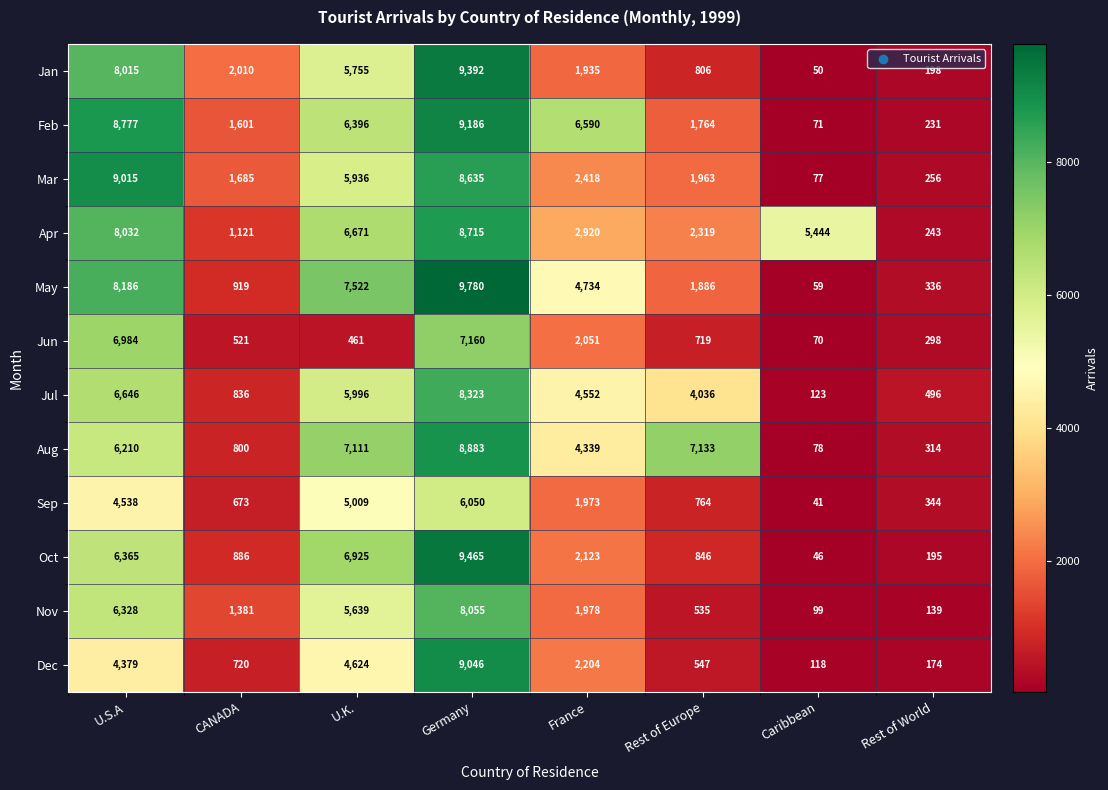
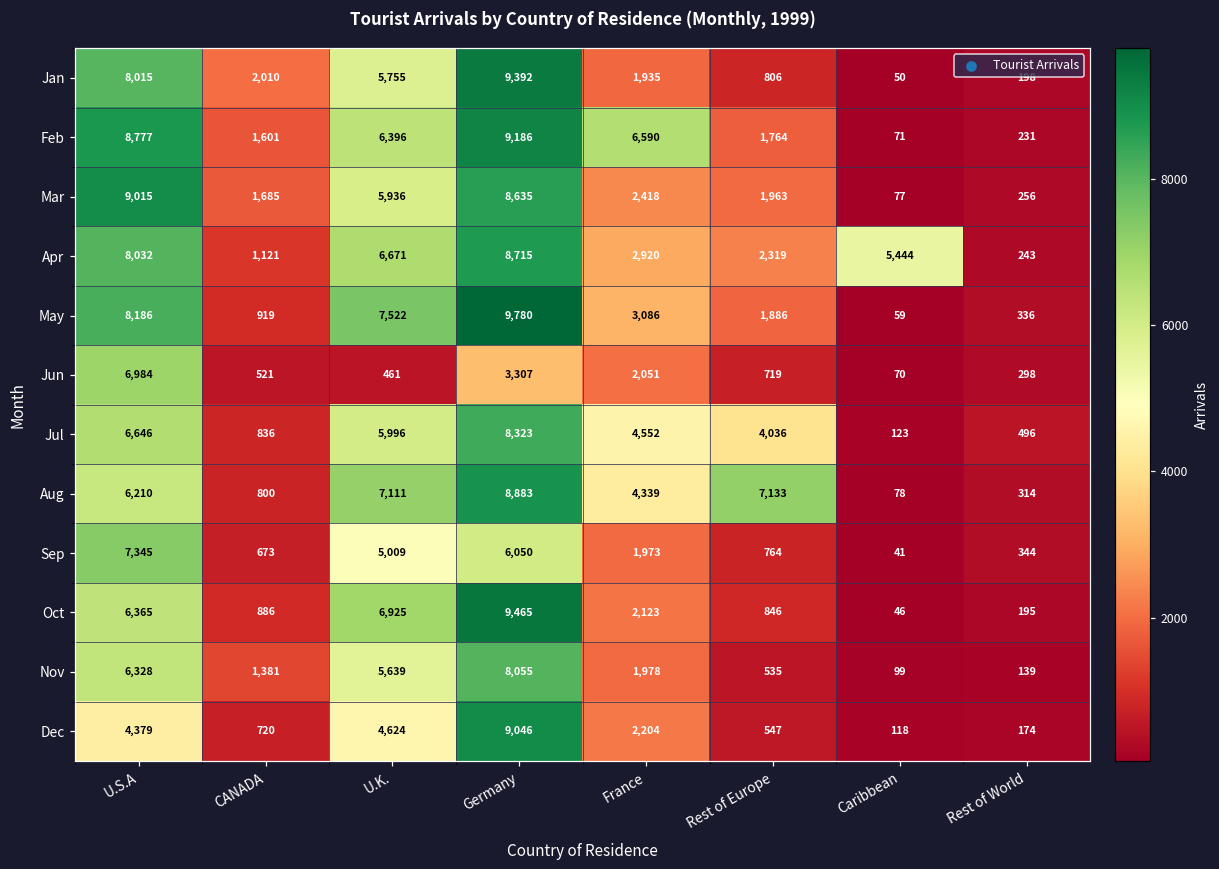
  {
    "Jan": {
      "U.S.A": "8,015",
      "CANADA": "2,010",
      "U.K.": "5,755",
      "Germany": "9,392",
      "France": "1,935",
      "Rest of Europe": "806",
      "Caribbean": "50"
    },
    "Feb": {
      "U.S.A": "8,777",
      "CANADA": "1,601",
      "U.K.": "6,396",
      "Germany": "9,186",
      "France": "6,590",
      "Rest of Europe": "1,764",
      "Caribbean": "71",
      "Rest of World": "231"
    },
    "Mar": {
      "U.S.A": "9,015",
      "CANADA": "1,685",
      "U.K.": "5,936",
      "Germany": "8,635",
      "France": "2,418",
      "Rest of Europe": "1,963",
      "Caribbean": "77",
      "Rest of World": "256"
    },
    "Apr": {
      "U.S.A": "8,032",
      "CANADA": "1,121",
      "U.K.": "6,671",
      "Germany": "8,715",
      "France": "2,920",
      "Rest of Europe": "2,319",
      "Caribbean": "5,444",
      "Rest of World": "243"
    },
    "May": {
      "U.S.A": "8,186",
      "CANADA": "919",
      "U.K.": "7,522",
      "Germany": "9,780",
-     "France": "4,734",
+     "France": "3,086",
      "Rest of Europe": "1,886",
      "Caribbean": "59",
      "Rest of World": "336"
    },
    "Jun": {
      "U.S.A": "6,984",
      "CANADA": "521",
      "U.K.": "461",
-     "Germany": "7,160",
+     "Germany": "3,307",
      "France": "2,051",
      "Rest of Europe": "719",
      "Caribbean": "70",
      "Rest of World": "298"
    },
    "Jul": {
      "U.S.A": "6,646",
      "CANADA": "836",
      "U.K.": "5,996",
      "Germany": "8,323",
      "France": "4,552",
      "Rest of Europe": "4,036",
      "Caribbean": "123",
      "Rest of World": "496"
    },
    "Aug": {
      "U.S.A": "6,210",
      "CANADA": "800",
      "U.K.": "7,111",
      "Germany": "8,883",
      "France": "4,339",
      "Rest of Europe": "7,133",
      "Caribbean": "78",
      "Rest of World": "314"
    },
    "Sep": {
-     "U.S.A": "4,538",
+     "U.S.A": "7,345",
      "CANADA": "673",
      "U.K.": "5,009",
      "Germany": "6,050",
      "France": "1,973",
      "Rest of Europe": "764",
      "Caribbean": "41",
      "Rest of World": "344"
    },
    "Oct": {
      "U.S.A": "6,365",
      "CANADA": "886",
      "U.K.": "6,925",
      "Germany": "9,465",
      "France": "2,123",
      "Rest of Europe": "846",
      "Caribbean": "46",
      "Rest of World": "195"
    },
    "Nov": {
      "U.S.A": "6,328",
      "CANADA": "1,381",
      "U.K.": "5,639",
      "Germany": "8,055",
      "France": "1,978",
      "Rest of Europe": "535",
      "Caribbean": "99",
      "Rest of World": "139"
    },
    "Dec": {
      "U.S.A": "4,379",
      "CANADA": "720",
      "U.K.": "4,624",
      "Germany": "9,046",
      "France": "2,204",
      "Rest of Europe": "547",
      "Caribbean": "118",
      "Rest of World": "174"
    }
  }
